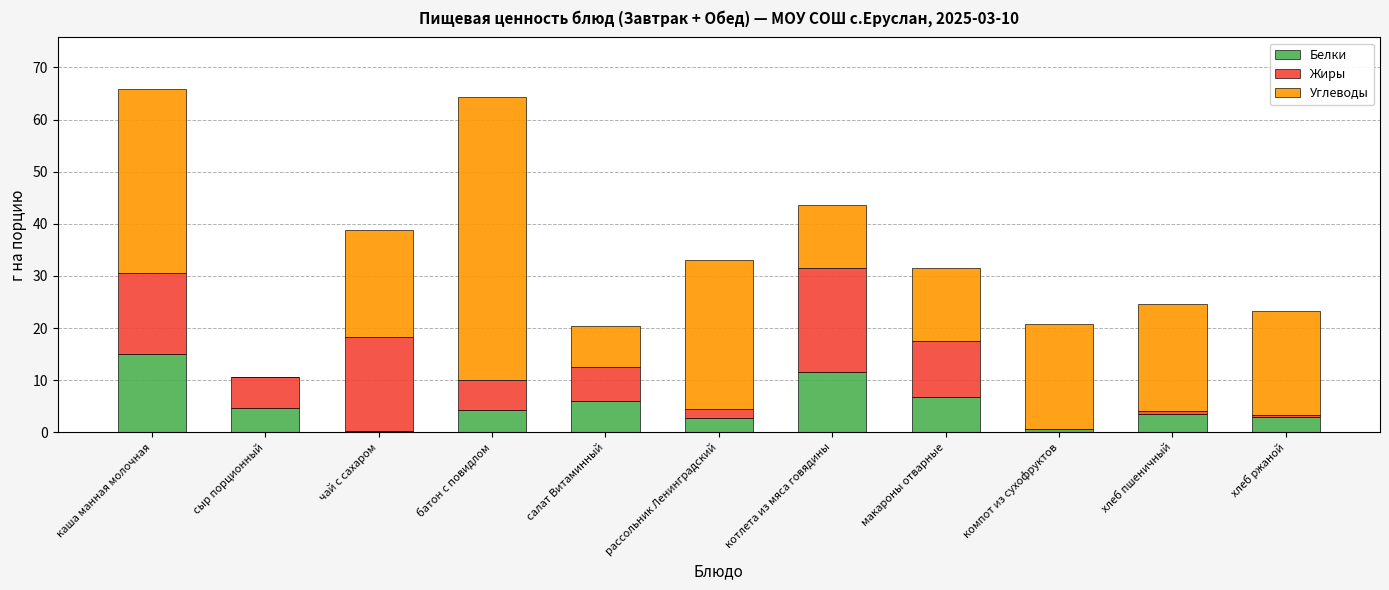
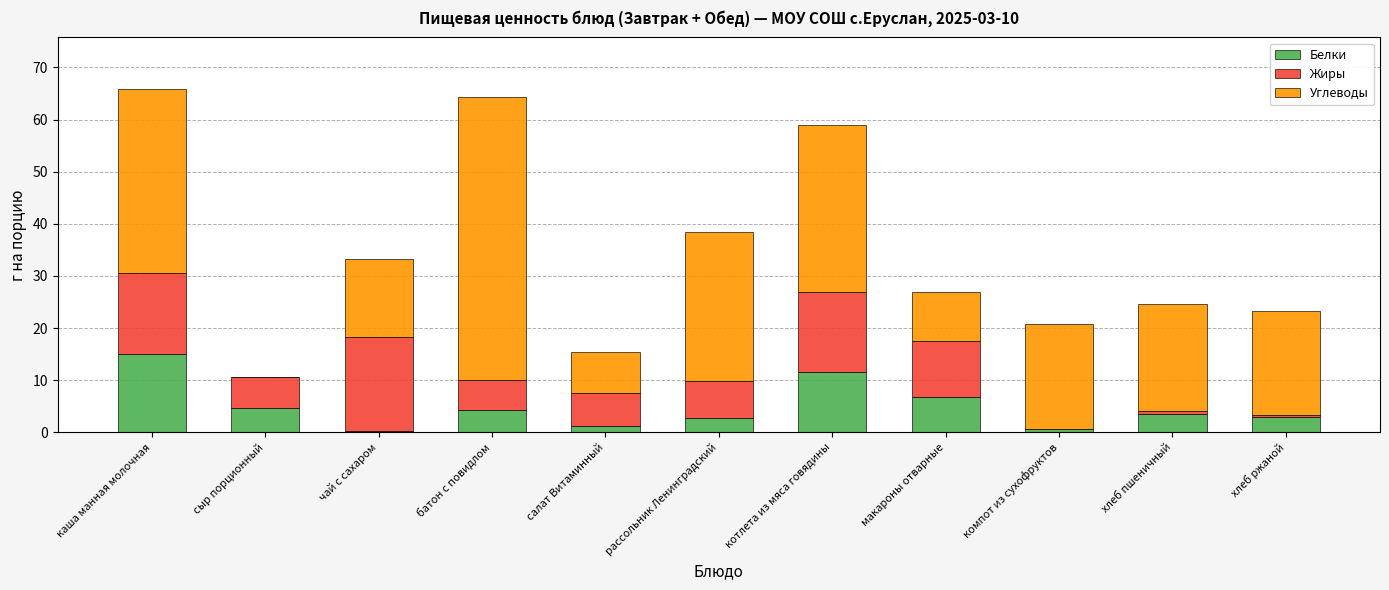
  {
    "Белки": {
      "каша манная молочная": 15,
      "сыр порционный": 5,
      "батон с повидлом": 4,
-     "салат Витаминный": 6,
+     "салат Витаминный": 1,
      "рассольник Ленинградский": 3,
      "котлета из мяса говядины": 12,
      "макароны отварные": 7,
      "компот из сухофруктов": 1,
      "хлеб пшеничный": 4,
      "хлеб ржаной": 3
    },
    "Жиры": {
      "каша манная молочная": 15,
      "сыр порционный": 6,
      "чай с сахаром": 18,
      "батон с повидлом": 6,
      "салат Витаминный": 6,
-     "рассольник Ленинградский": 2,
-     "котлета из мяса говядины": 20,
+     "рассольник Ленинградский": 7,
+     "котлета из мяса говядины": 16,
      "макароны отварные": 11,
      "хлеб пшеничный": 0
    },
    "Углеводы": {
      "каша манная молочная": 35,
      "сыр порционный": 0,
-     "чай с сахаром": 20,
+     "чай с сахаром": 15,
      "батон с повидлом": 54,
      "салат Витаминный": 8,
      "рассольник Ленинградский": 29,
-     "котлета из мяса говядины": 12,
-     "макароны отварные": 14,
+     "котлета из мяса говядины": 32,
+     "макароны отварные": 9,
      "компот из сухофруктов": 20,
      "хлеб пшеничный": 21,
      "хлеб ржаной": 20
    }
  }
